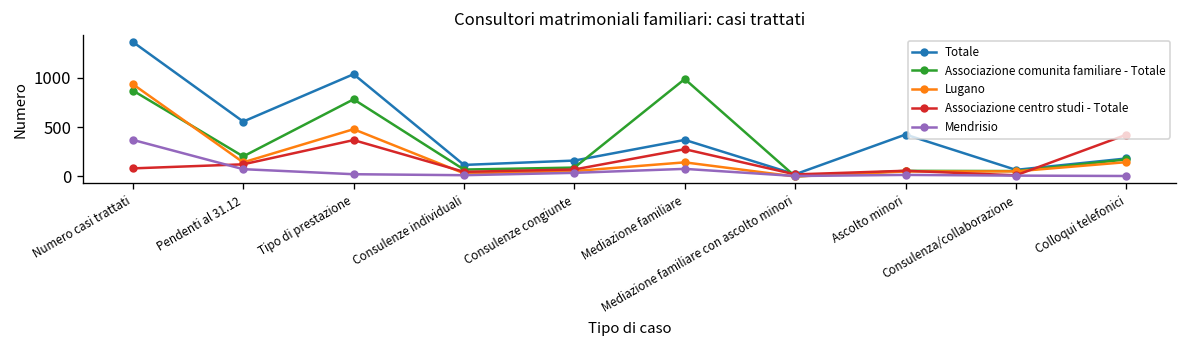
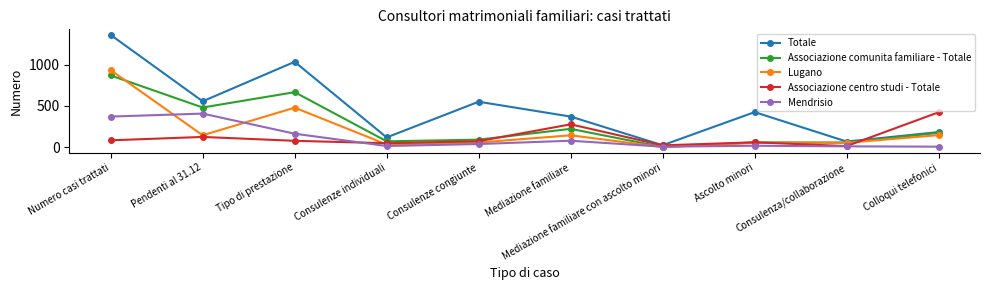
  {
    "Totale": {
      "Numero casi trattati": 1400,
      "Pendenti al 31.12": 600,
      "Tipo di prestazione": 1000,
      "Consulenze individuali": 100,
-     "Consulenze congiunte": 200,
+     "Consulenze congiunte": 600,
      "Mediazione familiare": 400,
      "Ascolto minori": 400
    },
    "Associazione comunita familiare - Totale": {
      "Numero casi trattati": 900,
-     "Pendenti al 31.12": 200,
-     "Tipo di prestazione": 800,
-     "Mediazione familiare": 1000
+     "Pendenti al 31.12": 500,
+     "Tipo di prestazione": 700,
+     "Mediazione familiare": 200
    },
    "Lugano": {
      "Numero casi trattati": 900,
      "Tipo di prestazione": 500,
      "Mediazione familiare": 100
    },
    "Associazione centro studi - Totale": {
      "Numero casi trattati": 100,
-     "Tipo di prestazione": 400,
+     "Tipo di prestazione": 100,
      "Mediazione familiare": 300,
      "Colloqui telefonici": 400
    },
    "Mendrisio": {
      "Numero casi trattati": 400,
-     "Pendenti al 31.12": 100,
-     "Tipo di prestazione": 0,
+     "Pendenti al 31.12": 400,
+     "Tipo di prestazione": 200,
      "Mediazione familiare": 100,
      "Ascolto minori": 0,
      "Colloqui telefonici": 0
    }
  }
